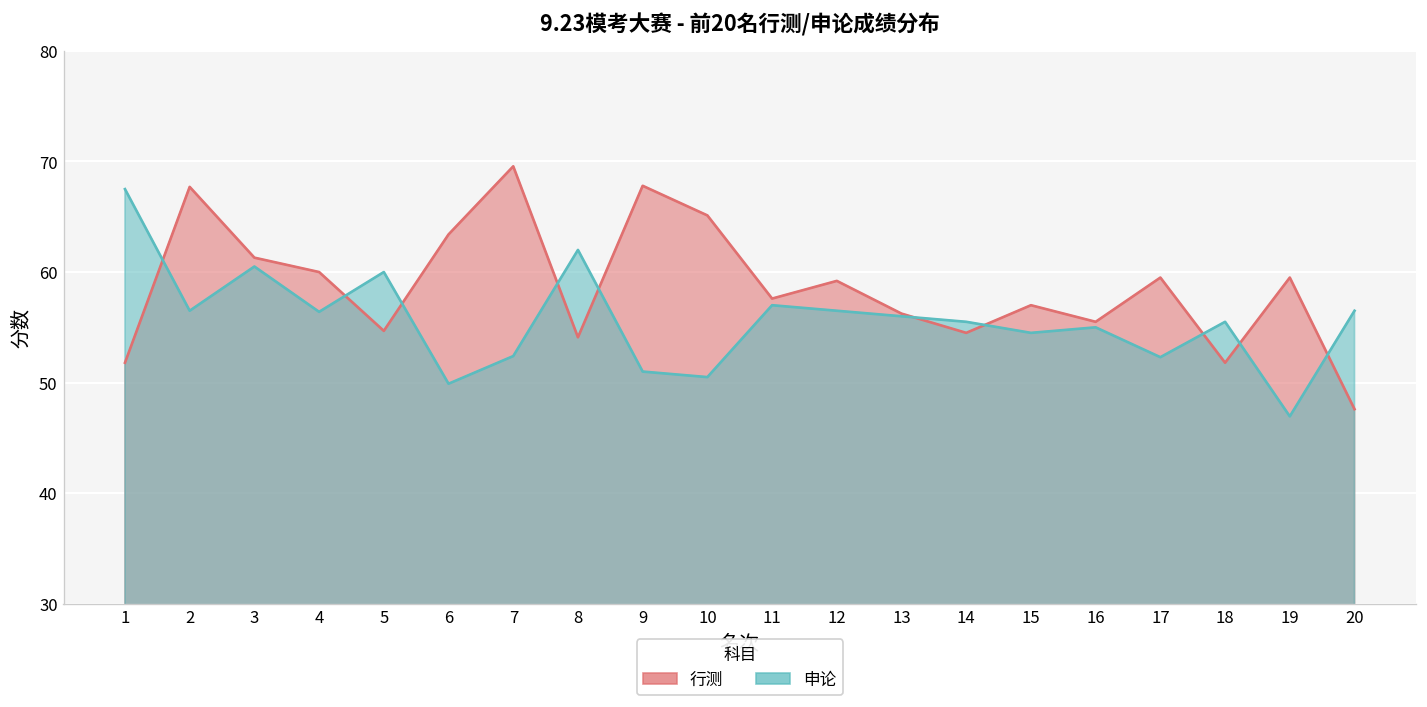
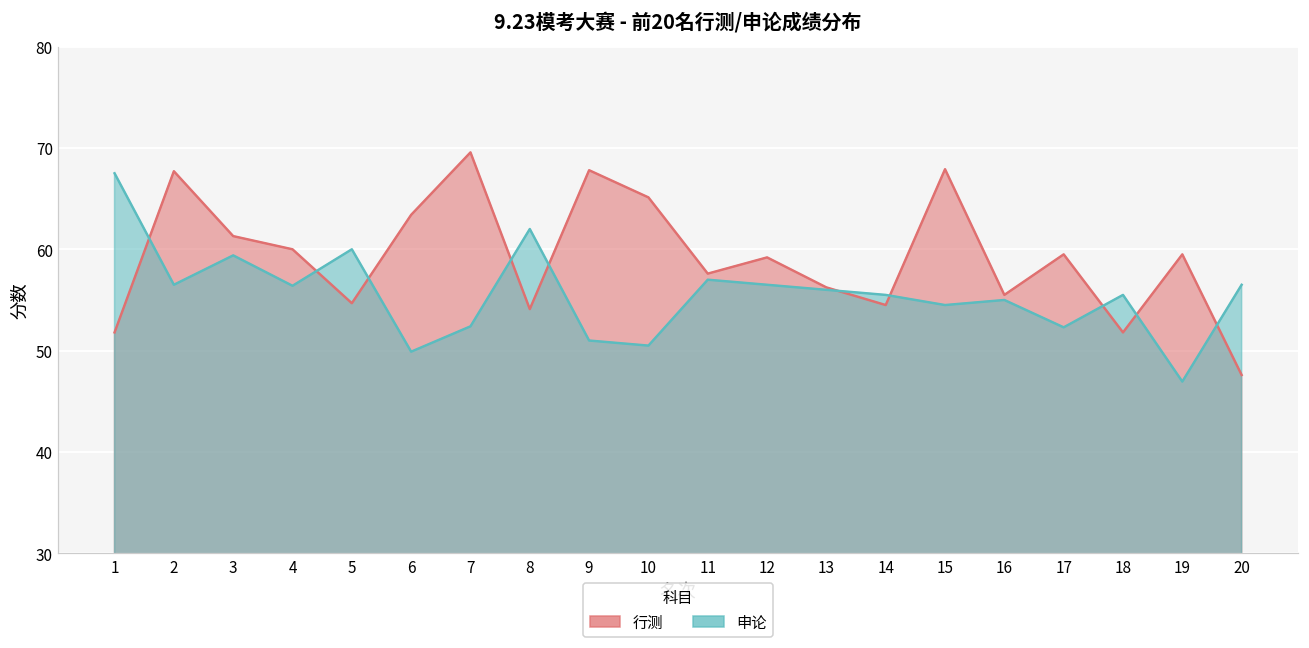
  {
    "行测": {
      "1": 52,
      "2": 68,
      "3": 61,
      "4": 60,
      "5": 55,
      "6": 63,
      "7": 70,
      "8": 54,
      "9": 68,
      "10": 65,
      "11": 58,
      "12": 59,
      "14": 55,
-     "15": 57,
+     "15": 68,
      "16": 56,
      "17": 60,
      "18": 52,
      "19": 60,
      "20": 48
    },
    "申论": {
      "1": 68,
      "2": 57,
-     "3": 61,
+     "3": 59,
      "4": 56,
      "5": 60,
      "6": 50,
      "7": 52,
      "8": 62,
      "9": 51,
      "10": 51,
      "11": 57,
      "12": 57,
      "14": 56,
      "15": 55,
      "16": 55,
      "17": 52,
      "18": 56,
      "19": 47,
      "20": 57
    }
  }
